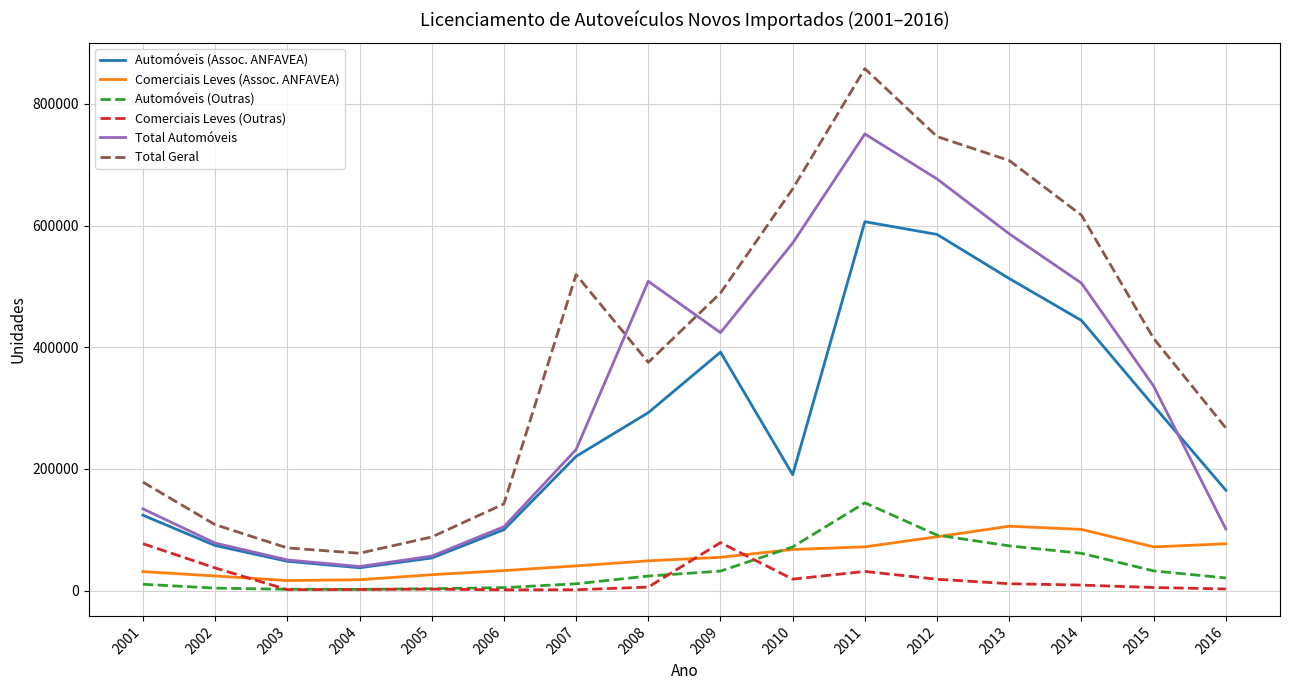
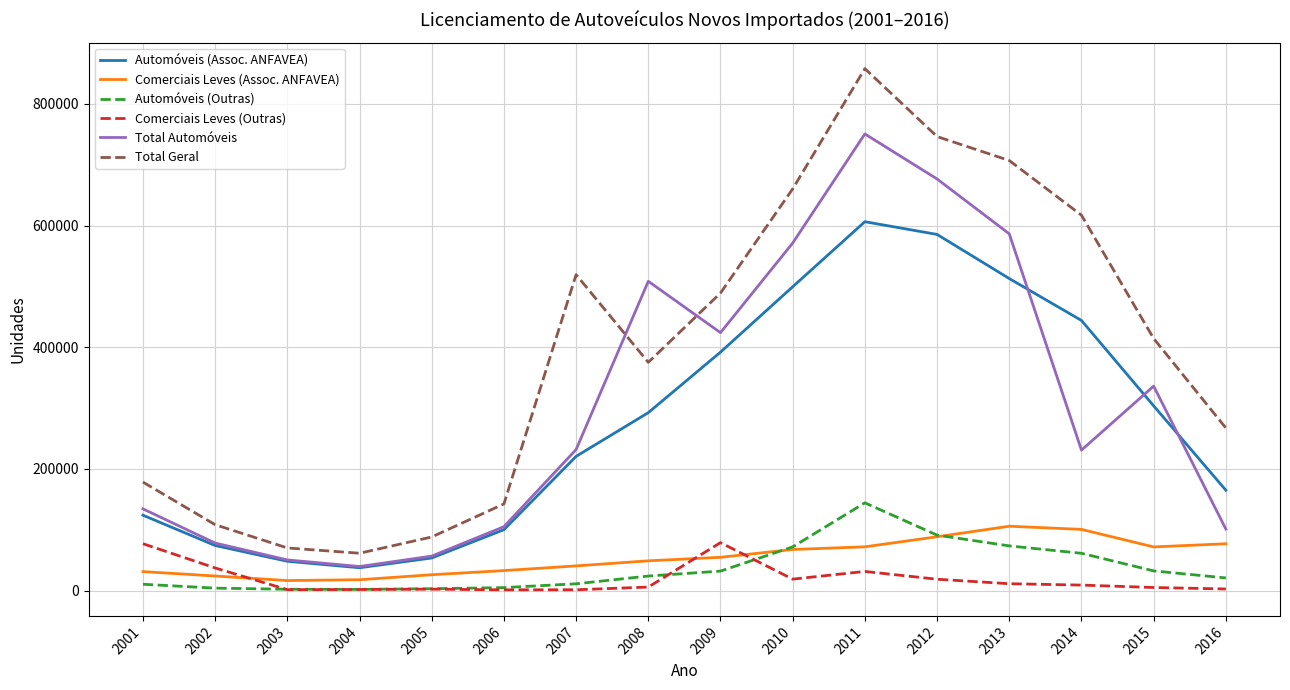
  {
    "Automóveis (Assoc. ANFAVEA)": {
      "2001": 120000,
      "2006": 100000,
      "2007": 220000,
      "2008": 290000,
      "2009": 390000,
-     "2010": 190000,
+     "2010": 500000,
      "2011": 610000,
      "2012": 590000,
      "2013": 510000,
      "2014": 440000,
      "2015": 300000,
      "2016": 160000
    },
    "Comerciais Leves (Assoc. ANFAVEA)": {
      "2001": 30000,
      "2002": 20000,
      "2003": 20000,
      "2004": 20000,
      "2005": 30000,
      "2006": 30000,
      "2007": 40000,
      "2008": 50000,
      "2009": 50000,
      "2010": 70000,
      "2011": 70000,
      "2013": 110000,
      "2014": 100000,
      "2015": 70000,
      "2016": 80000
    },
    "Automóveis (Outras)": {
      "2001": 10000,
      "2002": 0,
      "2007": 10000,
      "2008": 20000,
      "2009": 30000,
      "2010": 70000,
      "2011": 140000,
      "2013": 70000,
      "2014": 60000,
      "2015": 30000,
      "2016": 20000
    },
    "Comerciais Leves (Outras)": {
      "2001": 80000,
      "2002": 40000,
      "2007": 0,
      "2008": 10000,
      "2009": 80000,
      "2010": 20000,
      "2011": 30000,
      "2012": 20000,
      "2013": 10000,
      "2014": 10000,
      "2015": 10000,
      "2016": 0
    },
    "Total Automóveis": {
      "2001": 130000,
      "2006": 110000,
      "2007": 230000,
      "2008": 510000,
      "2009": 420000,
      "2010": 570000,
      "2011": 750000,
      "2012": 680000,
      "2013": 590000,
-     "2014": 510000,
+     "2014": 230000,
      "2015": 340000,
      "2016": 100000
    },
    "Total Geral": {
      "2001": 180000,
      "2002": 110000,
      "2003": 70000,
      "2004": 60000,
      "2005": 90000,
      "2006": 140000,
      "2007": 520000,
      "2008": 380000,
      "2009": 490000,
      "2010": 660000,
      "2011": 860000,
      "2012": 750000,
      "2013": 710000,
      "2014": 620000,
      "2015": 410000,
      "2016": 270000
    }
  }
